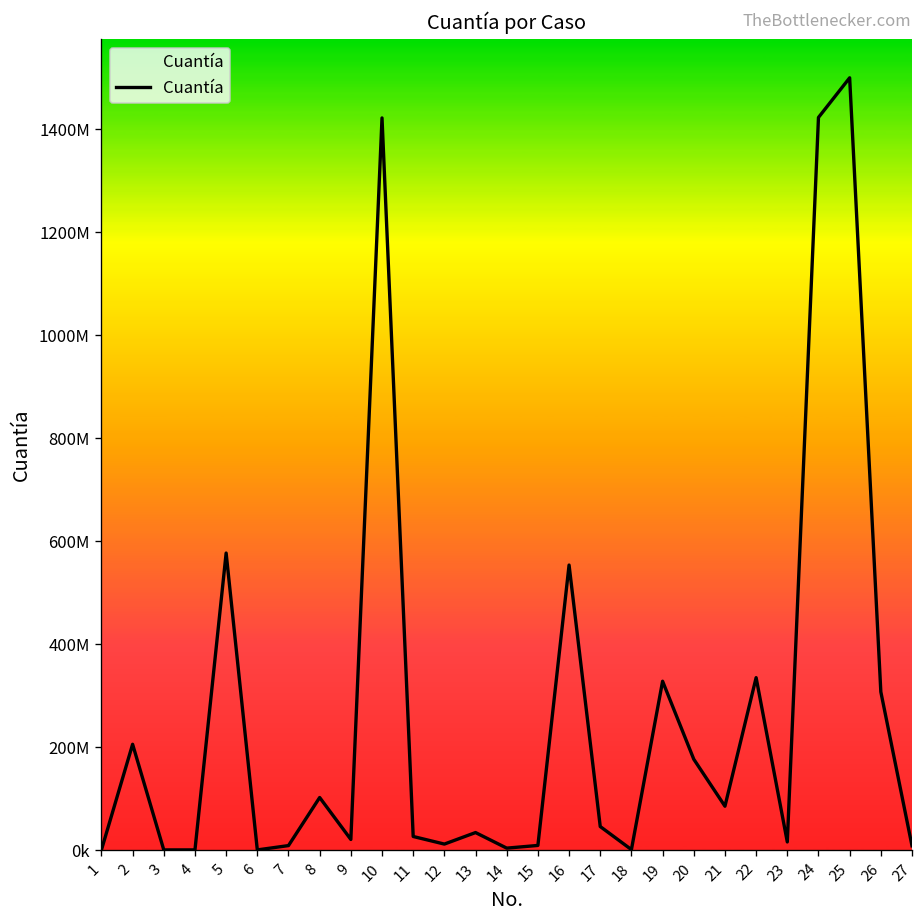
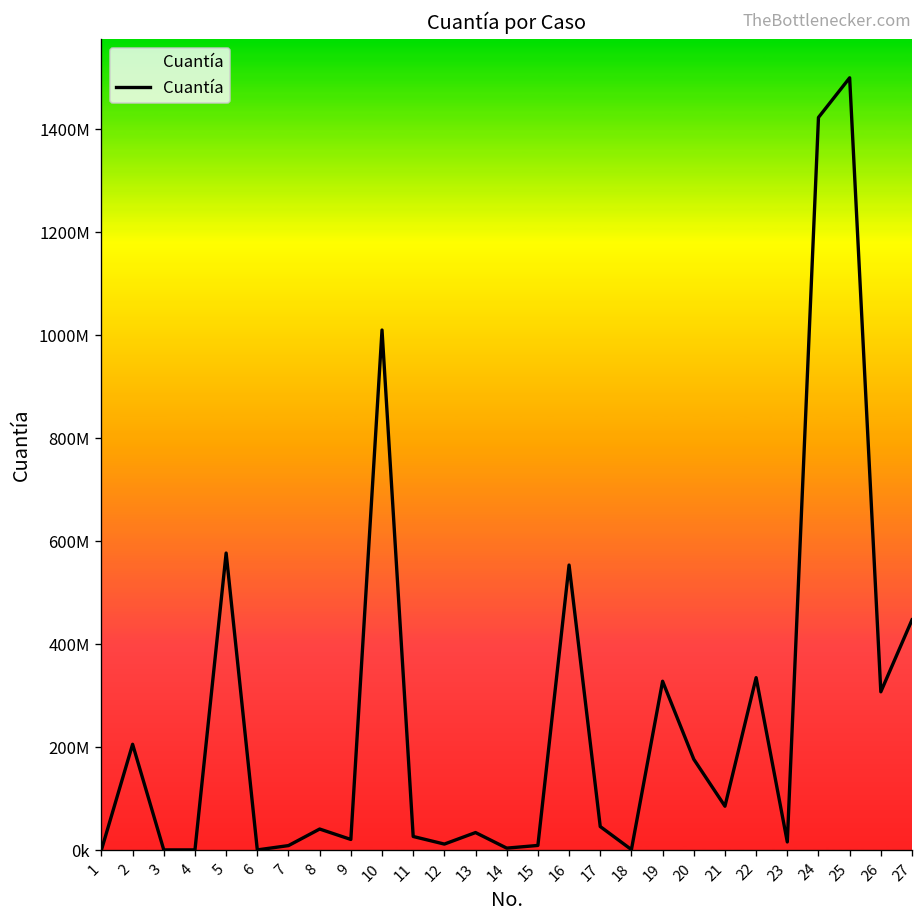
  {
    "1": 0,
    "2": 210000000,
    "3": 0,
    "4": 0,
    "5": 580000000,
    "6": 0,
    "7": 10000000,
-   "8": 100000000,
+   "8": 40000000,
    "9": 20000000,
-   "10": 1420000000,
+   "10": 1010000000,
    "11": 30000000,
    "12": 10000000,
    "13": 30000000,
    "14": 0,
    "15": 10000000,
    "16": 550000000,
    "17": 50000000,
    "18": 0,
    "19": 330000000,
    "20": 180000000,
    "21": 90000000,
    "22": 340000000,
    "23": 20000000,
    "24": 1420000000,
    "25": 1500000000,
    "26": 310000000,
-   "27": 10000000
+   "27": 450000000
  }
